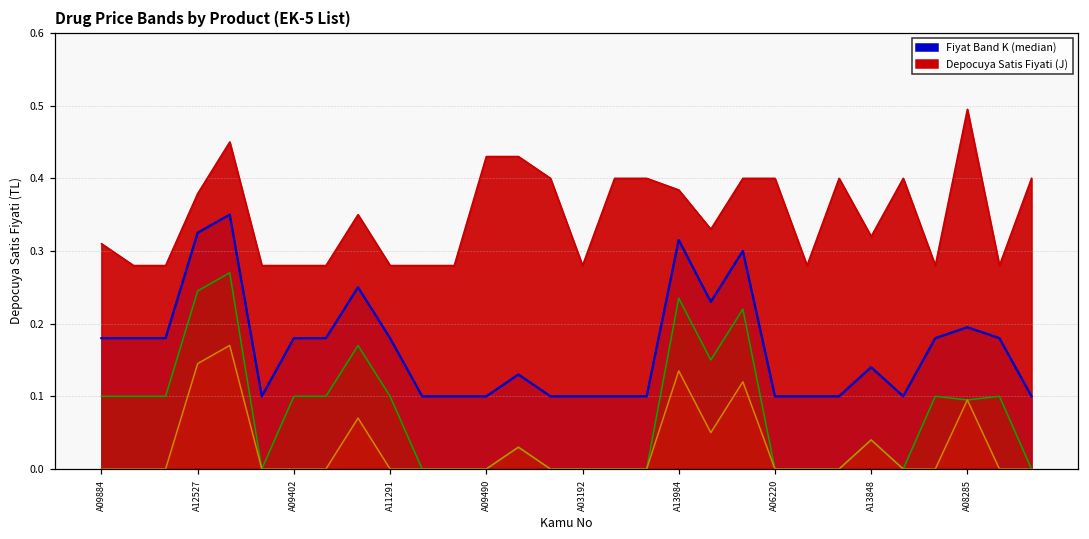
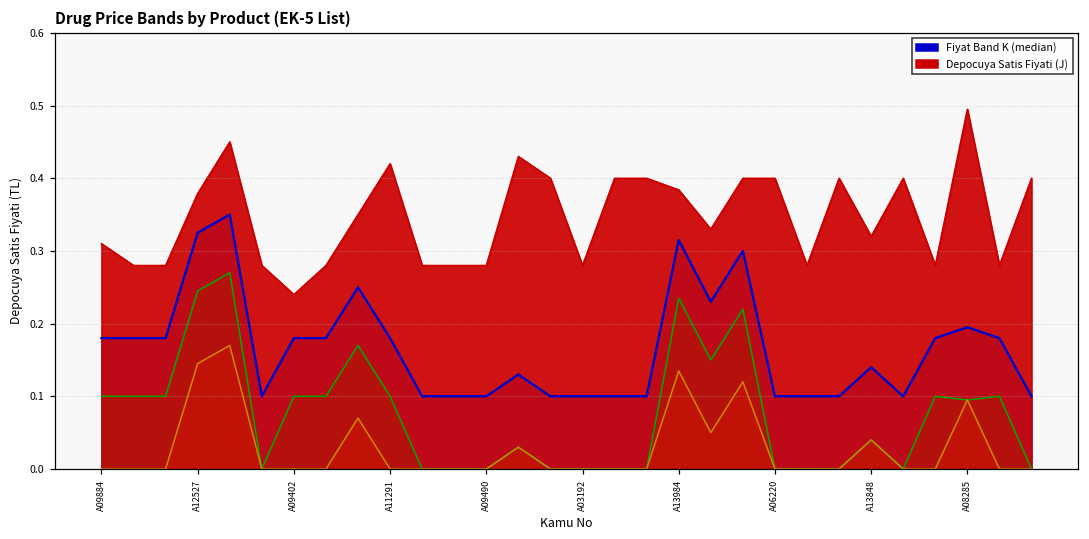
  {
    "Depocuya Satis Fiyati (J)": {
      "A09884": 0.31,
      "A12527": 0.38,
-     "A09402": 0.28,
-     "A11291": 0.28,
-     "A09490": 0.43,
+     "A09402": 0.24,
+     "A11291": 0.42,
+     "A09490": 0.28,
      "A03192": 0.28,
      "A13984": 0.38,
      "A06220": 0.40,
      "A13848": 0.32,
      "A08285": 0.50
    }
  }
